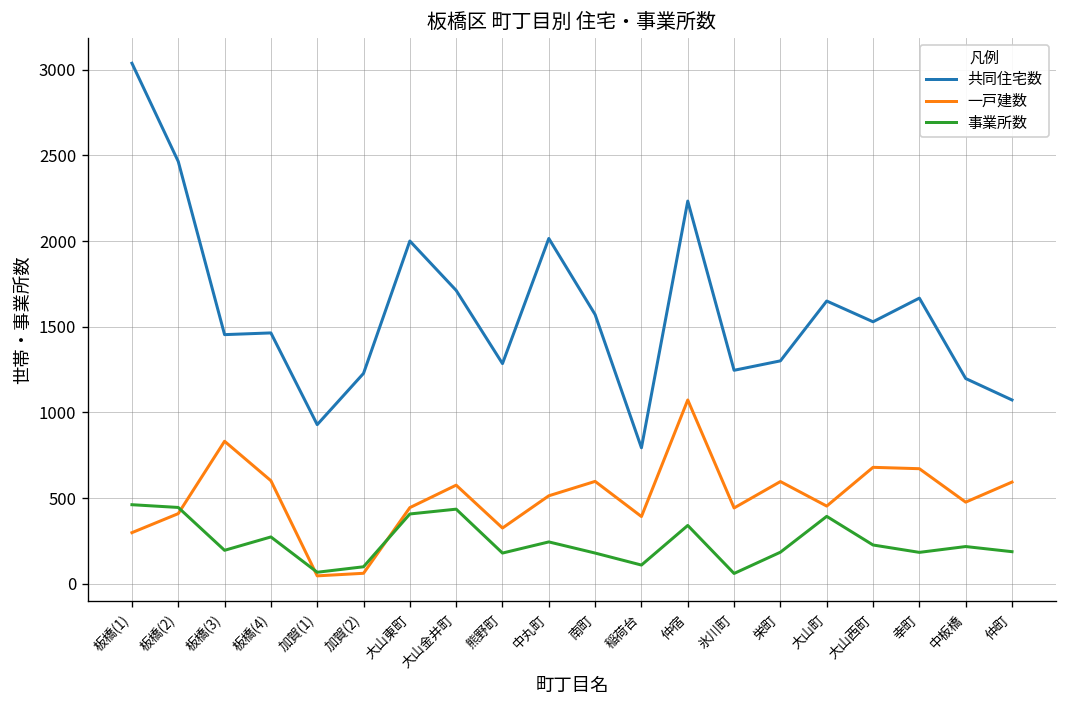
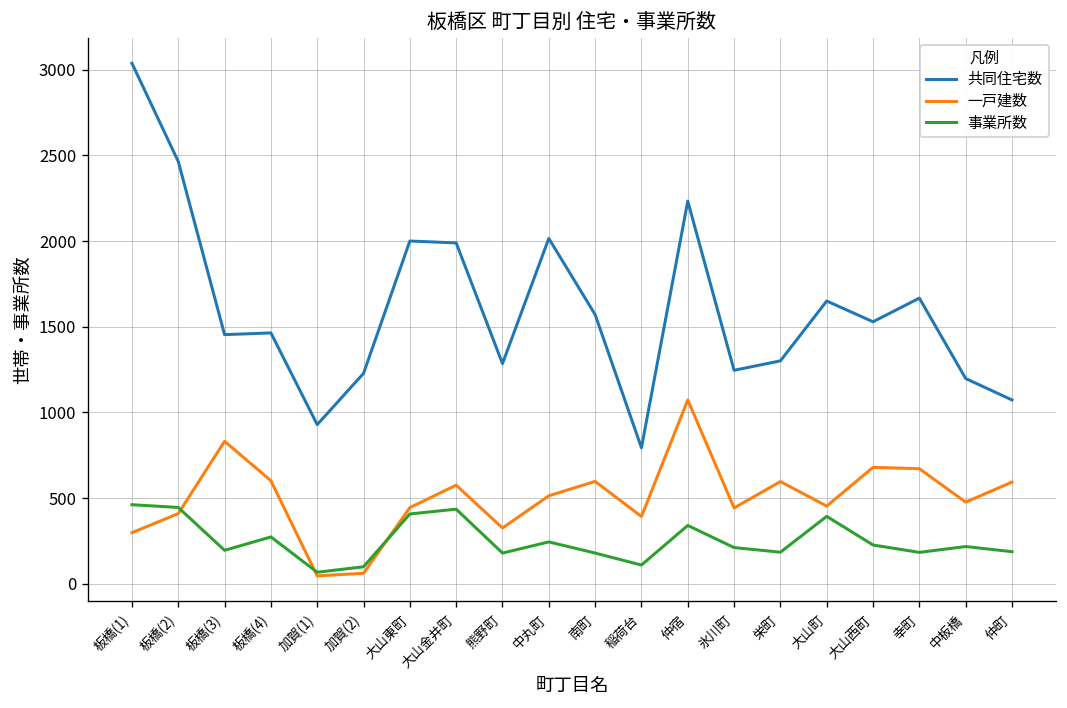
  {
    "共同住宅数": {
      "板橋(1)": 3040,
      "板橋(2)": 2460,
      "板橋(3)": 1450,
      "板橋(4)": 1460,
      "加賀(1)": 930,
      "加賀(2)": 1230,
      "大山東町": 2000,
-     "大山金井町": 1710,
+     "大山金井町": 1990,
      "熊野町": 1290,
      "中丸町": 2020,
      "南町": 1570,
      "稲荷台": 790,
      "仲宿": 2230,
      "氷川町": 1250,
      "栄町": 1300,
      "大山町": 1650,
      "大山西町": 1530,
      "幸町": 1670,
      "中板橋": 1200,
      "仲町": 1070
    },
    "一戸建数": {
      "板橋(1)": 300,
      "板橋(2)": 410,
      "板橋(3)": 830,
      "板橋(4)": 600,
      "加賀(1)": 50,
      "加賀(2)": 60,
      "大山東町": 450,
      "大山金井町": 580,
      "熊野町": 330,
      "中丸町": 510,
      "南町": 600,
      "稲荷台": 390,
      "仲宿": 1070,
      "氷川町": 440,
      "栄町": 600,
      "大山町": 450,
      "大山西町": 680,
      "幸町": 670,
      "中板橋": 480,
      "仲町": 590
    },
    "事業所数": {
      "板橋(1)": 460,
      "板橋(2)": 450,
      "板橋(3)": 200,
      "板橋(4)": 270,
      "加賀(1)": 70,
      "加賀(2)": 100,
      "大山東町": 410,
      "大山金井町": 440,
      "熊野町": 180,
      "中丸町": 250,
      "南町": 180,
      "稲荷台": 110,
      "仲宿": 340,
-     "氷川町": 60,
+     "氷川町": 210,
      "栄町": 190,
      "大山町": 390,
      "大山西町": 230,
      "幸町": 180,
      "中板橋": 220,
      "仲町": 190
    }
  }
